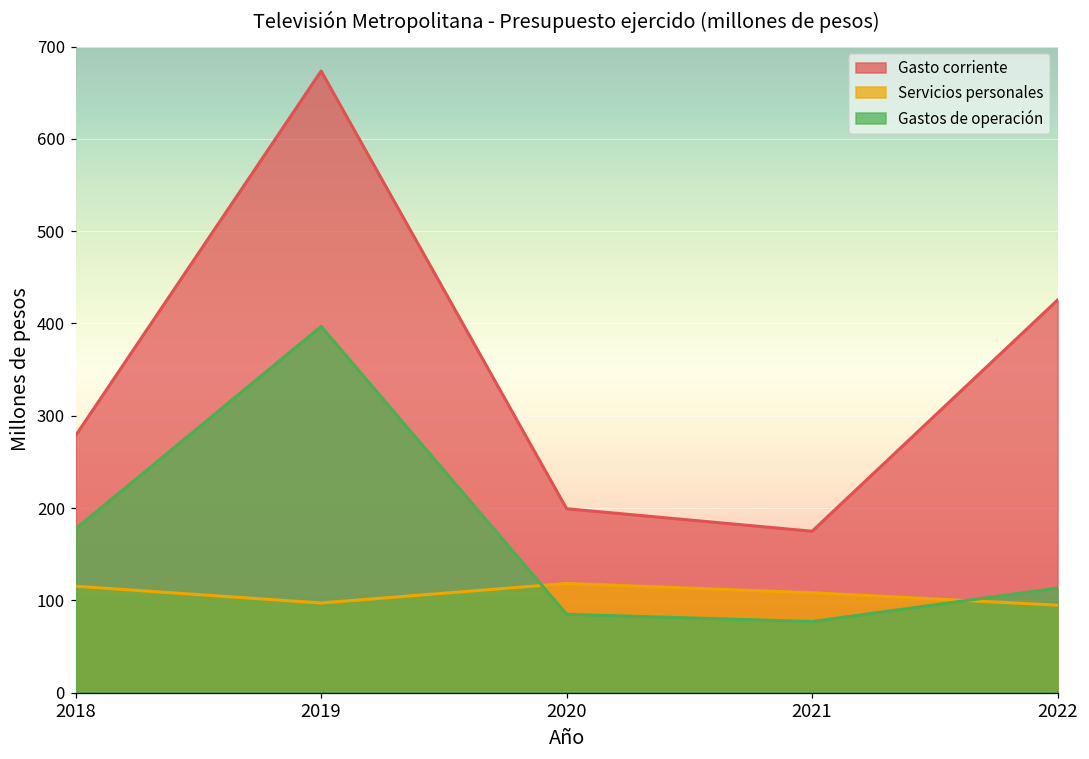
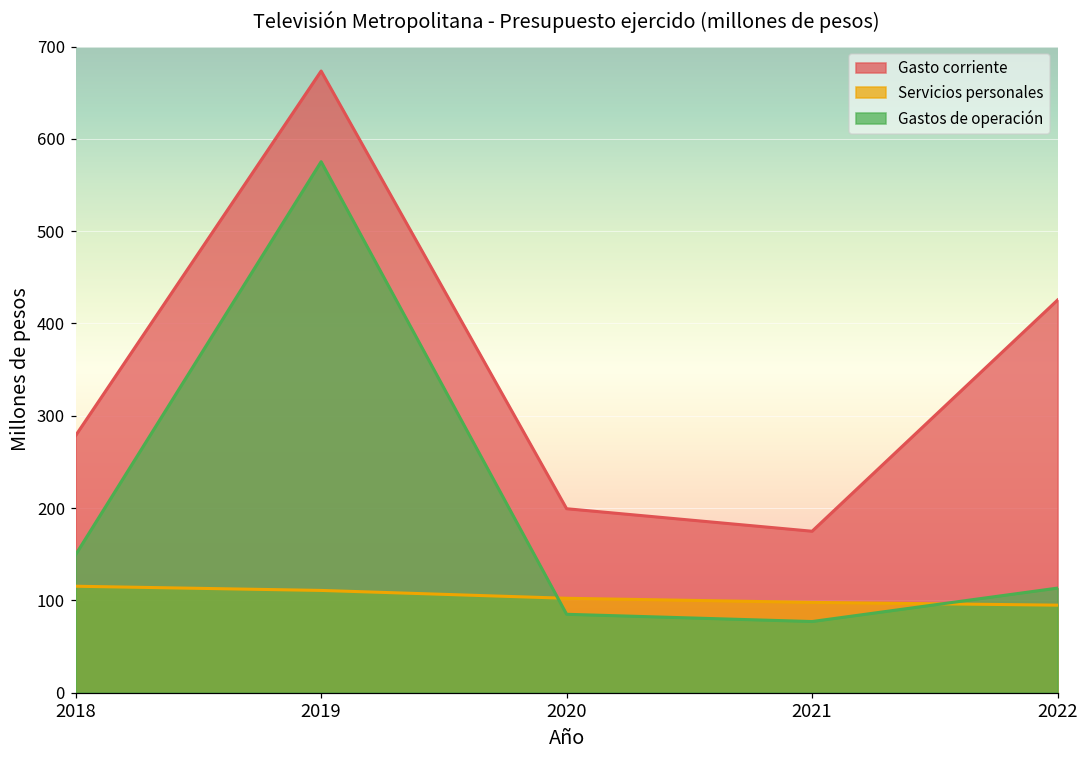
  {
    "Gasto corriente": {
      "2018": 280,
      "2019": 670,
      "2020": 200,
      "2021": 170,
      "2022": 430
    },
    "Servicios personales": {
      "2018": 120,
-     "2019": 100,
-     "2020": 120,
-     "2021": 110,
+     "2019": 110,
+     "2020": 100,
+     "2021": 100,
      "2022": 90
    },
    "Gastos de operación": {
-     "2018": 180,
-     "2019": 400,
+     "2018": 150,
+     "2019": 580,
      "2020": 80,
      "2021": 80,
      "2022": 110
    }
  }
